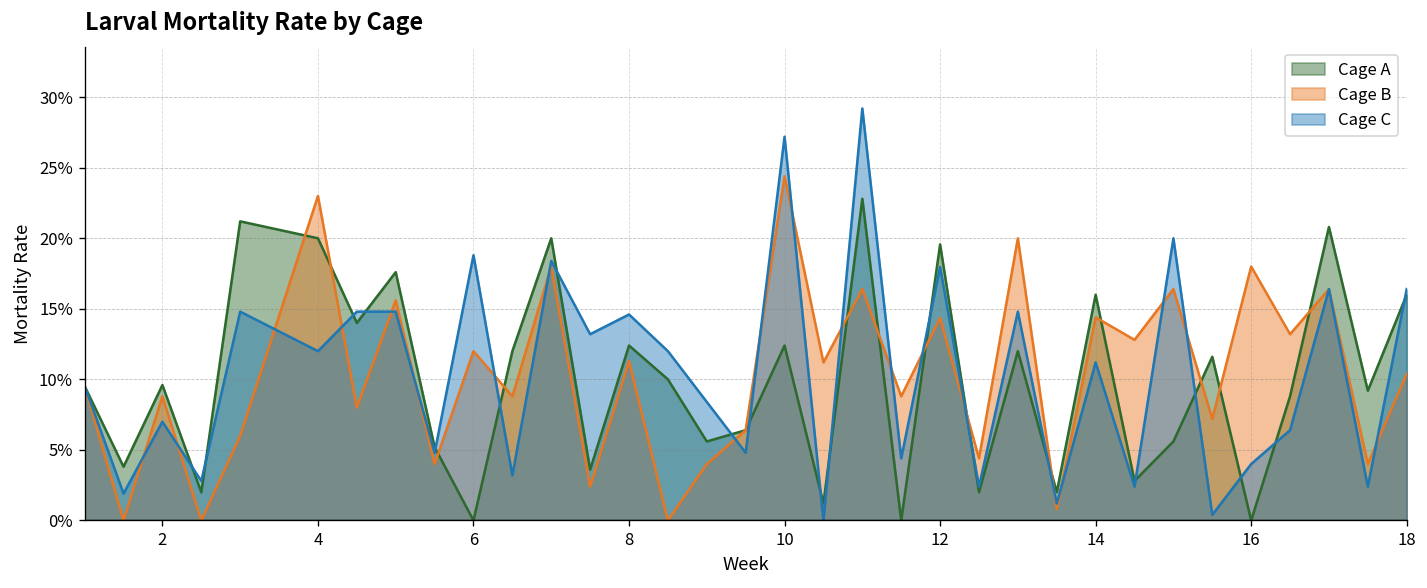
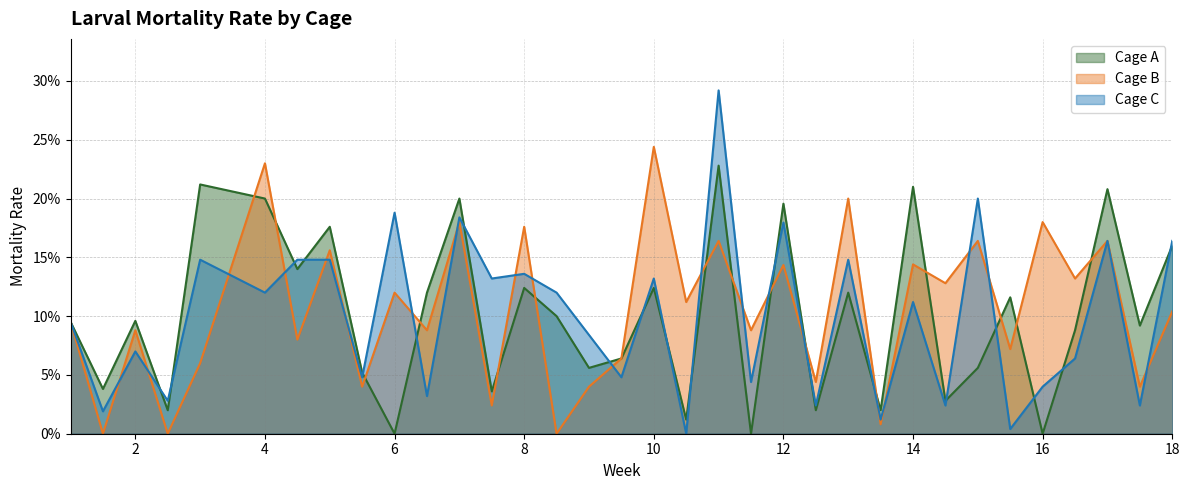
  {
    "Cage A": {
      "2": "9.6%",
      "4": "20.0%",
      "6": "0.0%",
      "8": "12.4%",
      "10": "12.4%",
      "12": "19.6%",
-     "14": "16.0%",
+     "14": "21.0%",
      "16": "0.0%",
      "18": "16.0%"
    },
    "Cage B": {
      "2": "8.8%",
      "4": "23.0%",
      "6": "12.0%",
-     "8": "11.3%",
+     "8": "17.6%",
      "10": "24.4%",
      "12": "14.3%",
      "14": "14.4%",
      "16": "18.0%",
      "18": "10.4%"
    },
    "Cage C": {
      "2": "7.0%",
      "4": "12.0%",
      "6": "18.8%",
-     "8": "14.6%",
-     "10": "27.2%",
+     "8": "13.6%",
+     "10": "13.2%",
      "12": "18.0%",
      "14": "11.2%",
      "16": "4.0%",
      "18": "16.4%"
    }
  }
